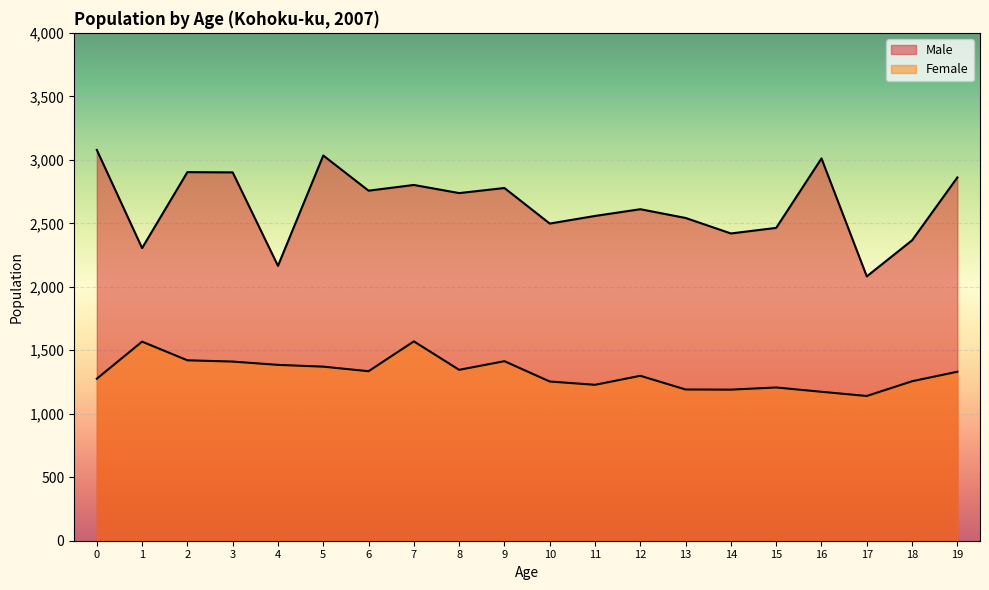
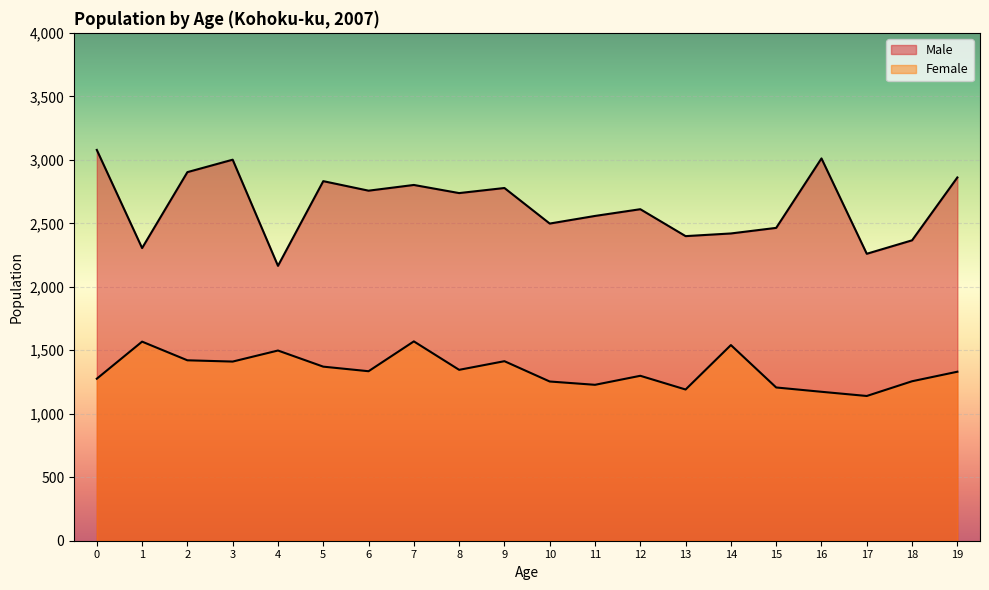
  {
    "Male": {
      "0": "3,080",
      "1": "2,310",
      "2": "2,900",
-     "3": "2,900",
+     "3": "3,000",
      "4": "2,170",
-     "5": "3,030",
+     "5": "2,830",
      "6": "2,760",
      "7": "2,800",
      "8": "2,740",
      "9": "2,780",
      "10": "2,500",
      "11": "2,560",
      "12": "2,610",
-     "13": "2,540",
+     "13": "2,400",
      "14": "2,420",
      "15": "2,460",
      "16": "3,010",
-     "17": "2,080",
+     "17": "2,260",
      "18": "2,370",
      "19": "2,860"
    },
    "Female": {
      "0": "1,280",
      "1": "1,570",
      "2": "1,420",
      "3": "1,410",
-     "4": "1,390",
+     "4": "1,500",
      "5": "1,370",
      "6": "1,340",
      "7": "1,570",
      "8": "1,350",
      "9": "1,410",
      "10": "1,250",
      "11": "1,230",
      "12": "1,300",
      "13": "1,190",
-     "14": "1,190",
+     "14": "1,540",
      "15": "1,210",
      "16": "1,170",
      "17": "1,140",
      "18": "1,260",
      "19": "1,330"
    }
  }
